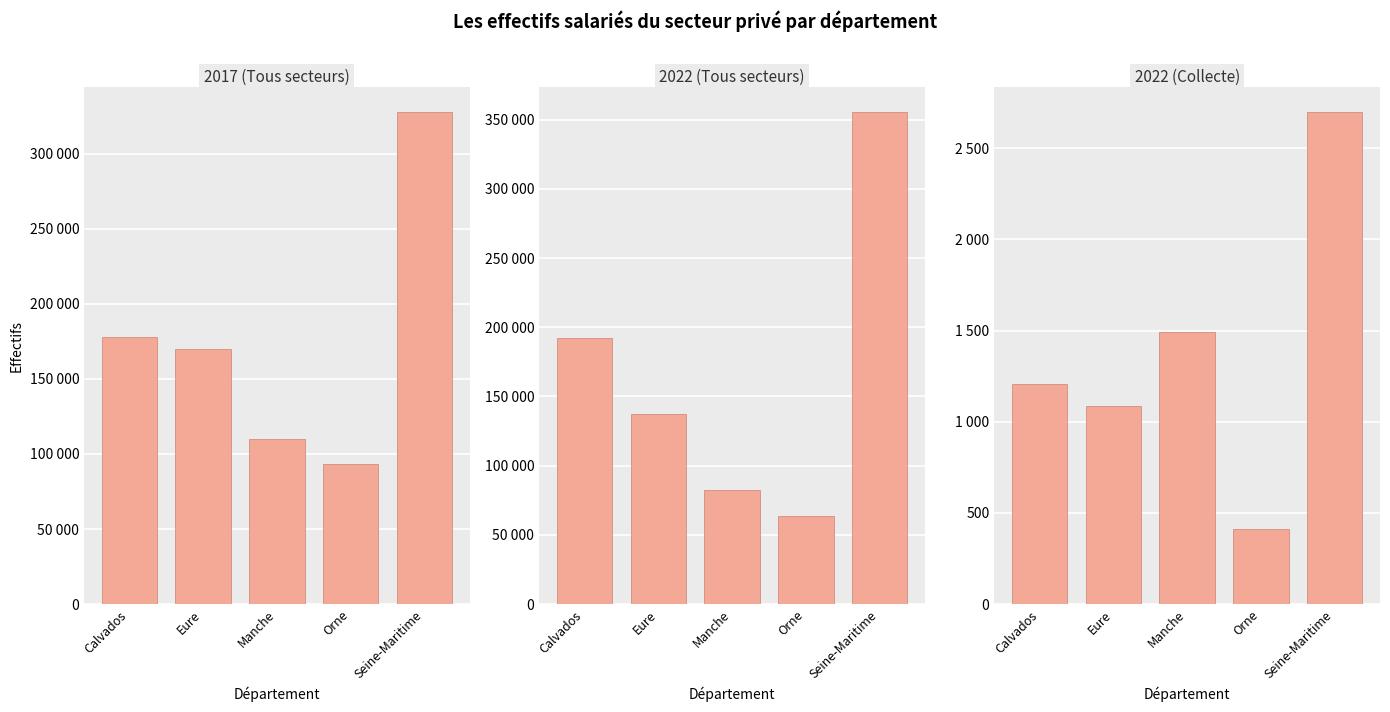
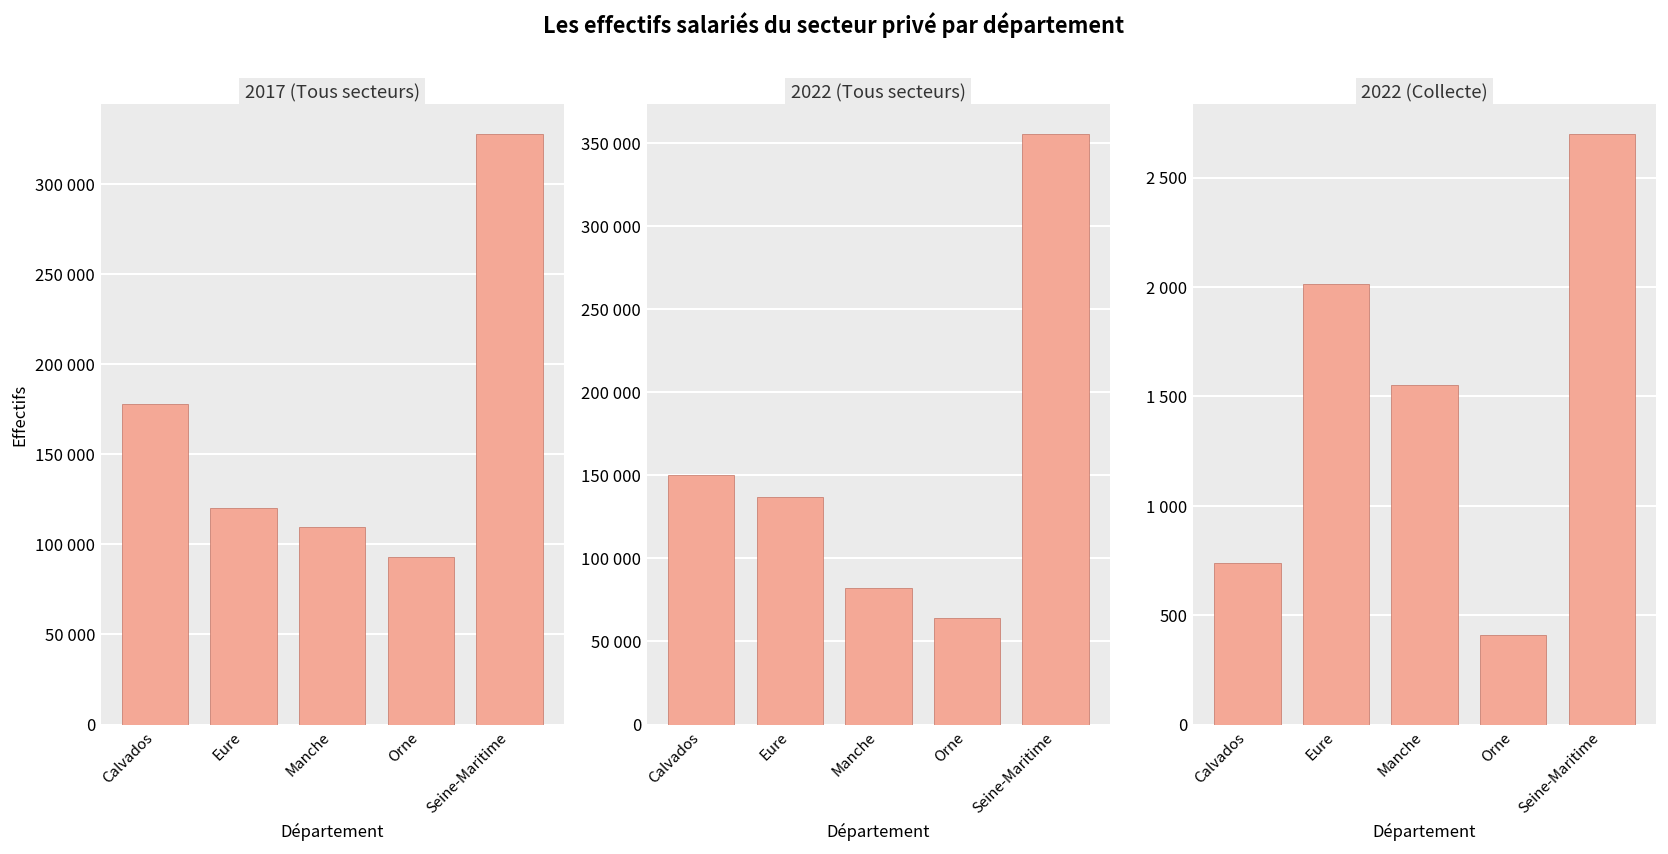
  {
    "2017 (Tous secteurs)": {
      "Calvados": 178000,
-     "Eure": 170000,
+     "Eure": 120000,
      "Manche": 110000,
      "Orne": 93000,
      "Seine-Maritime": 328000
    },
    "2022 (Tous secteurs)": {
-     "Calvados": 192000,
+     "Calvados": 150000,
      "Eure": 137000,
      "Manche": 82000,
      "Orne": 64000,
      "Seine-Maritime": 356000
    },
    "2022 (Collecte)": {
-     "Calvados": 1210,
-     "Eure": 1090,
-     "Manche": 1490,
+     "Calvados": 740,
+     "Eure": 2010,
+     "Manche": 1550,
      "Orne": 410,
      "Seine-Maritime": 2700
    }
  }
